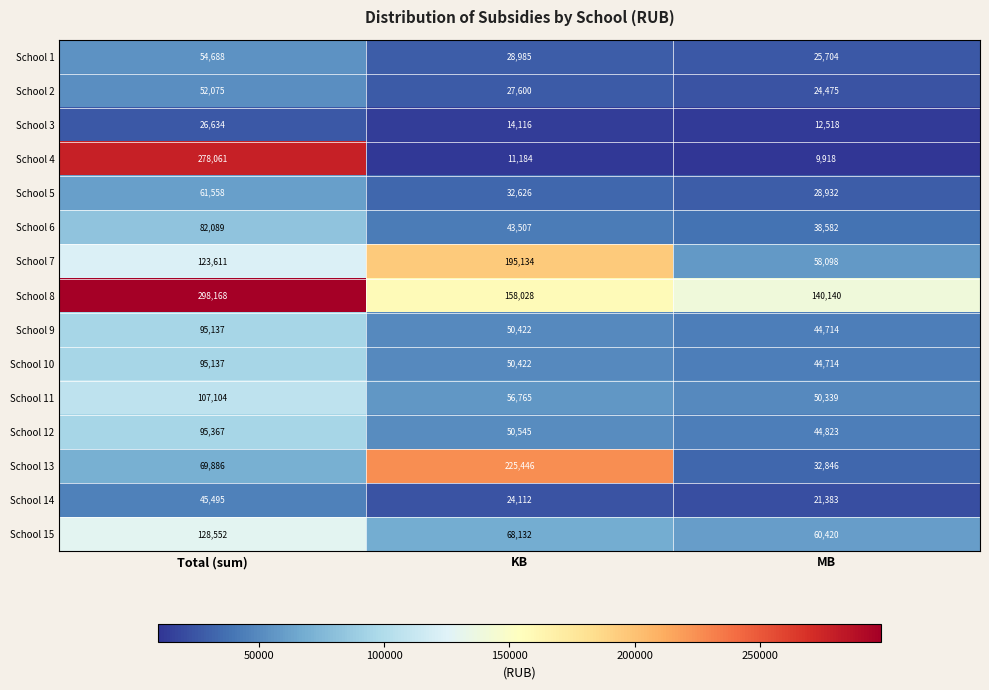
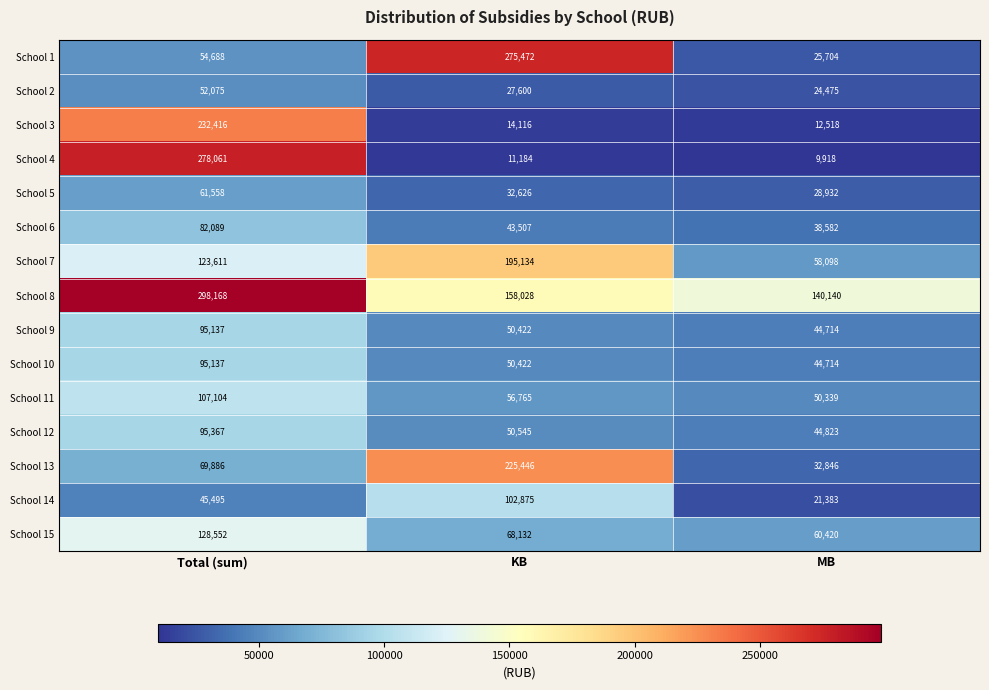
  {
    "School 1": {
      "Total (sum)": "54,688",
-     "KB": "28,985",
+     "KB": "275,472",
      "MB": "25,704"
    },
    "School 2": {
      "Total (sum)": "52,075",
      "KB": "27,600",
      "MB": "24,475"
    },
    "School 3": {
-     "Total (sum)": "26,634",
+     "Total (sum)": "232,416",
      "KB": "14,116",
      "MB": "12,518"
    },
    "School 4": {
      "Total (sum)": "278,061",
      "KB": "11,184",
      "MB": "9,918"
    },
    "School 5": {
      "Total (sum)": "61,558",
      "KB": "32,626",
      "MB": "28,932"
    },
    "School 6": {
      "Total (sum)": "82,089",
      "KB": "43,507",
      "MB": "38,582"
    },
    "School 7": {
      "Total (sum)": "123,611",
      "KB": "195,134",
      "MB": "58,098"
    },
    "School 8": {
      "Total (sum)": "298,168",
      "KB": "158,028",
      "MB": "140,140"
    },
    "School 9": {
      "Total (sum)": "95,137",
      "KB": "50,422",
      "MB": "44,714"
    },
    "School 10": {
      "Total (sum)": "95,137",
      "KB": "50,422",
      "MB": "44,714"
    },
    "School 11": {
      "Total (sum)": "107,104",
      "KB": "56,765",
      "MB": "50,339"
    },
    "School 12": {
      "Total (sum)": "95,367",
      "KB": "50,545",
      "MB": "44,823"
    },
    "School 13": {
      "Total (sum)": "69,886",
      "KB": "225,446",
      "MB": "32,846"
    },
    "School 14": {
      "Total (sum)": "45,495",
-     "KB": "24,112",
+     "KB": "102,875",
      "MB": "21,383"
    },
    "School 15": {
      "Total (sum)": "128,552",
      "KB": "68,132",
      "MB": "60,420"
    }
  }
